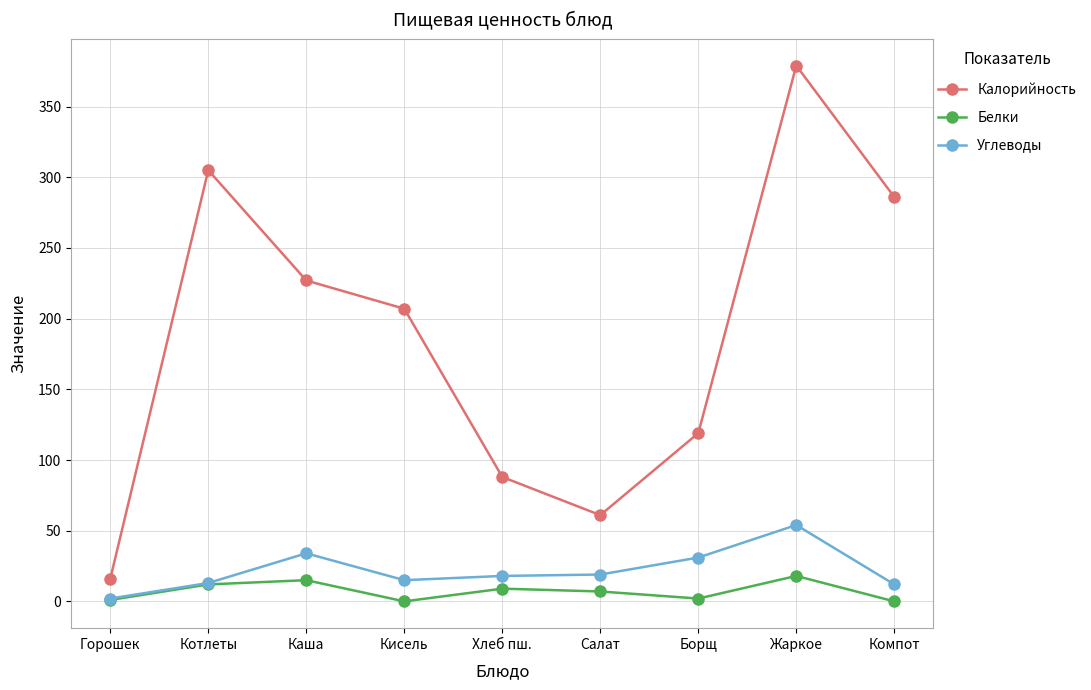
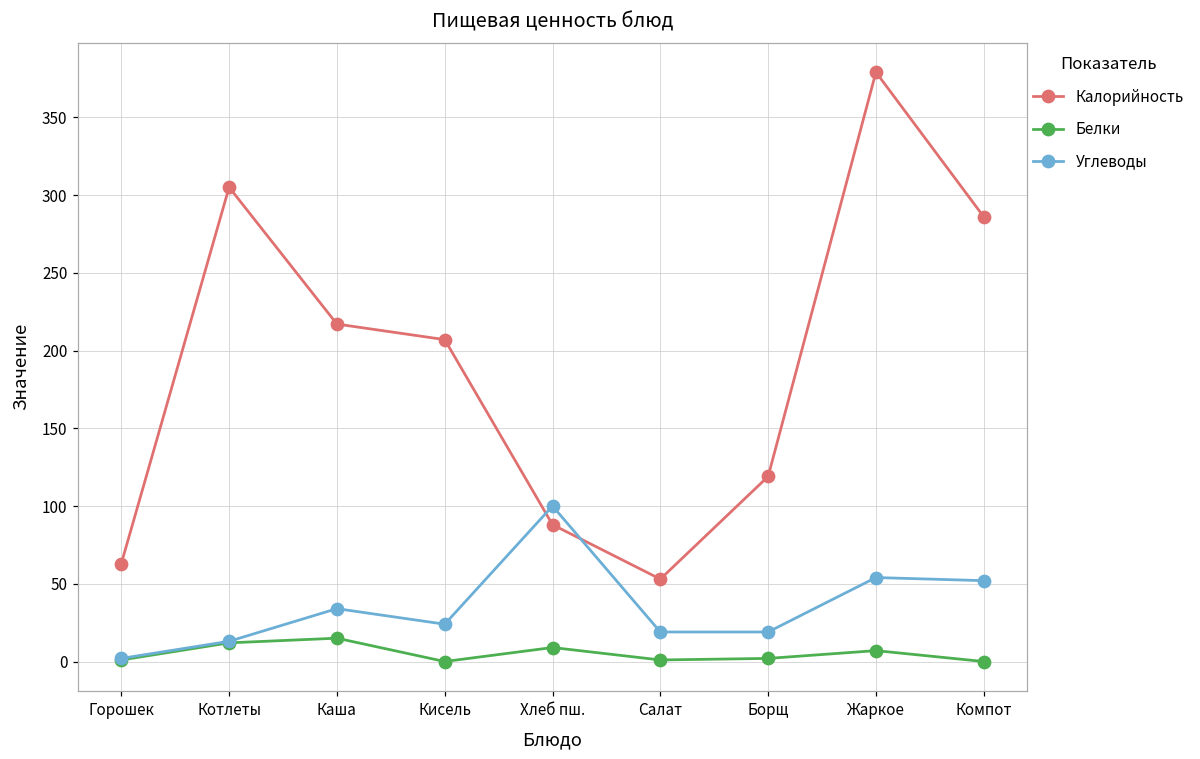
  {
    "Калорийность": {
-     "Горошек": 16,
+     "Горошек": 63,
      "Котлеты": 305,
-     "Каша": 227,
+     "Каша": 217,
      "Кисель": 207,
      "Хлеб пш.": 88,
-     "Салат": 61,
+     "Салат": 53,
      "Борщ": 119,
      "Жаркое": 379,
      "Компот": 286
    },
    "Белки": {
      "Каша": 15,
      "Кисель": 0,
      "Хлеб пш.": 9,
-     "Салат": 7,
+     "Салат": 1,
      "Борщ": 2,
-     "Жаркое": 18,
+     "Жаркое": 7,
      "Компот": 0
    },
    "Углеводы": {
      "Каша": 34,
-     "Кисель": 15,
-     "Хлеб пш.": 18,
+     "Кисель": 24,
+     "Хлеб пш.": 100,
      "Салат": 19,
-     "Борщ": 31,
+     "Борщ": 19,
      "Жаркое": 54,
-     "Компот": 12
+     "Компот": 52
    }
  }
